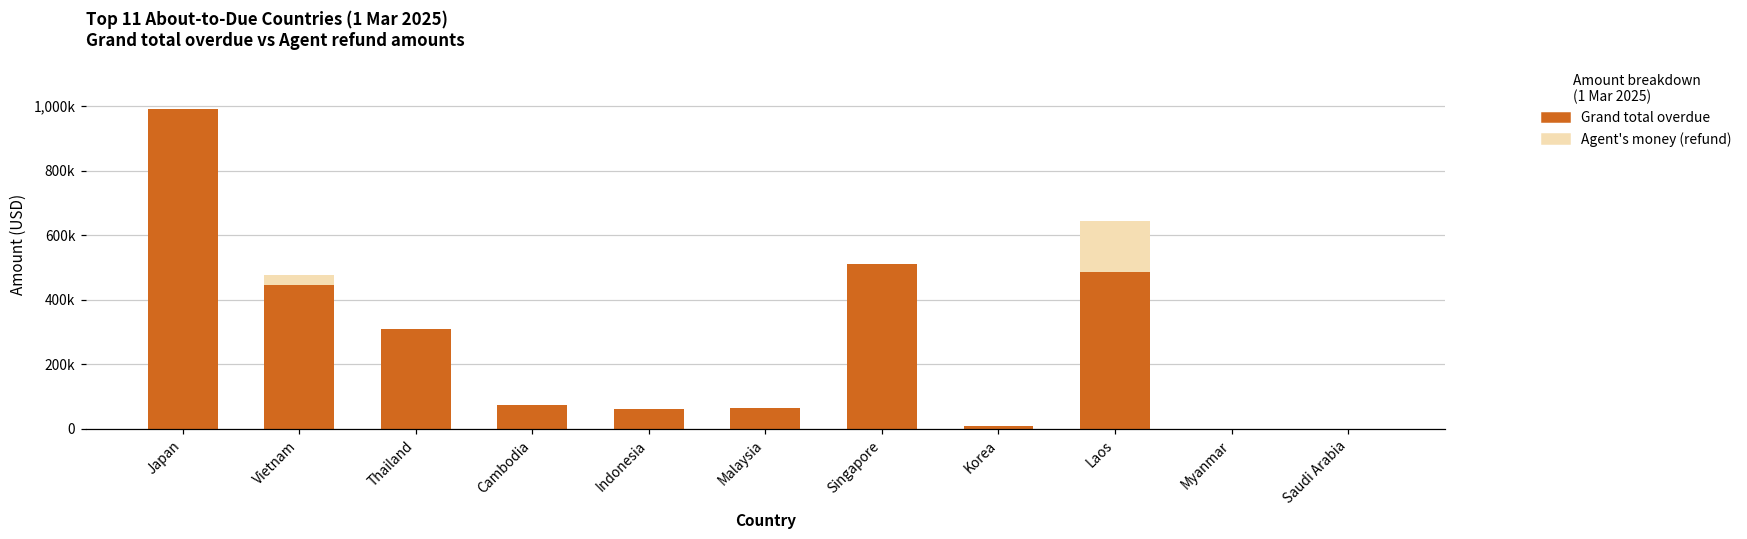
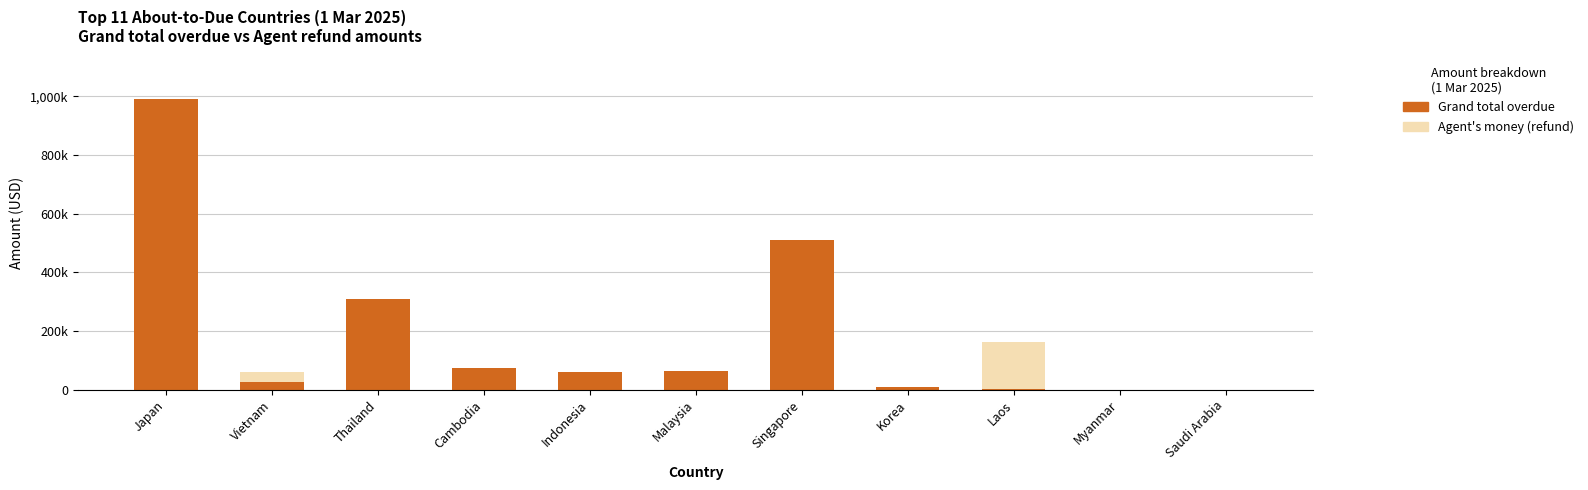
  {
    "Grand total overdue": {
      "Japan": "990,000",
-     "Vietnam": "440,000",
+     "Vietnam": "30,000",
      "Thailand": "310,000",
      "Cambodia": "70,000",
      "Indonesia": "60,000",
      "Malaysia": "60,000",
      "Singapore": "510,000",
      "Korea": "10,000",
-     "Laos": "480,000",
+     "Laos": "0",
      "Myanmar": "0",
      "Saudi Arabia": "0"
    },
    "Agent's money (refund)": {
      "Japan": "0",
      "Vietnam": "30,000",
      "Thailand": "0",
      "Cambodia": "0",
      "Singapore": "0",
      "Korea": "0",
      "Laos": "160,000",
      "Myanmar": "0",
      "Saudi Arabia": "0"
    }
  }
